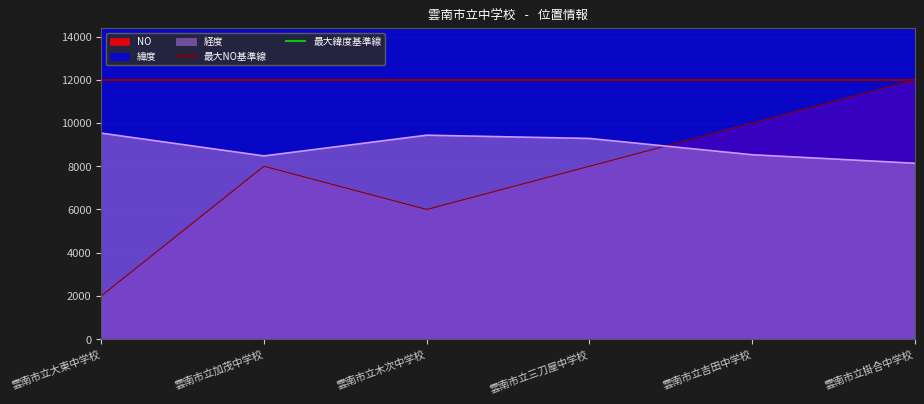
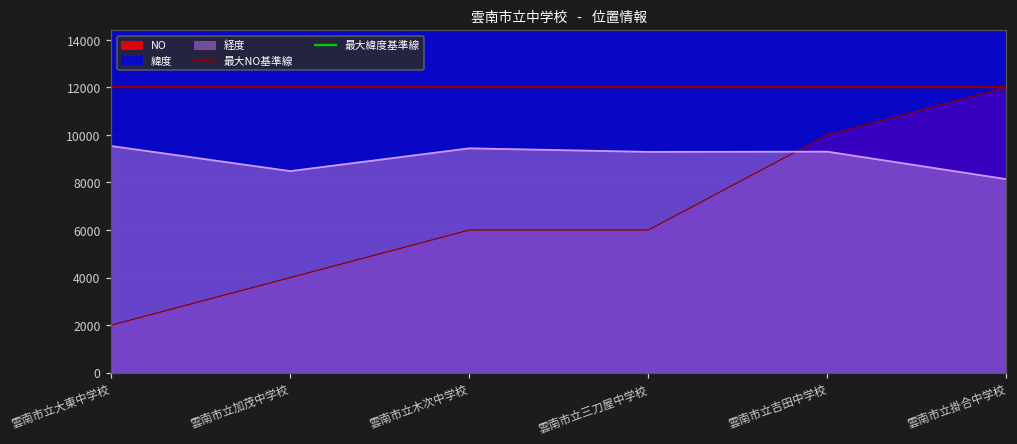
  {
    "NO": {
      "雲南市立大東中学校": 2000,
-     "雲南市立加茂中学校": 8000,
+     "雲南市立加茂中学校": 4000,
      "雲南市立木次中学校": 6000,
-     "雲南市立三刀屋中学校": 8000,
+     "雲南市立三刀屋中学校": 6000,
      "雲南市立吉田中学校": 10000,
      "雲南市立掛合中学校": 12000
    },
    "経度": {
      "雲南市立大東中学校": 9500,
      "雲南市立加茂中学校": 8500,
      "雲南市立木次中学校": 9400,
      "雲南市立三刀屋中学校": 9300,
-     "雲南市立吉田中学校": 8500,
+     "雲南市立吉田中学校": 9300,
      "雲南市立掛合中学校": 8100
    }
  }
